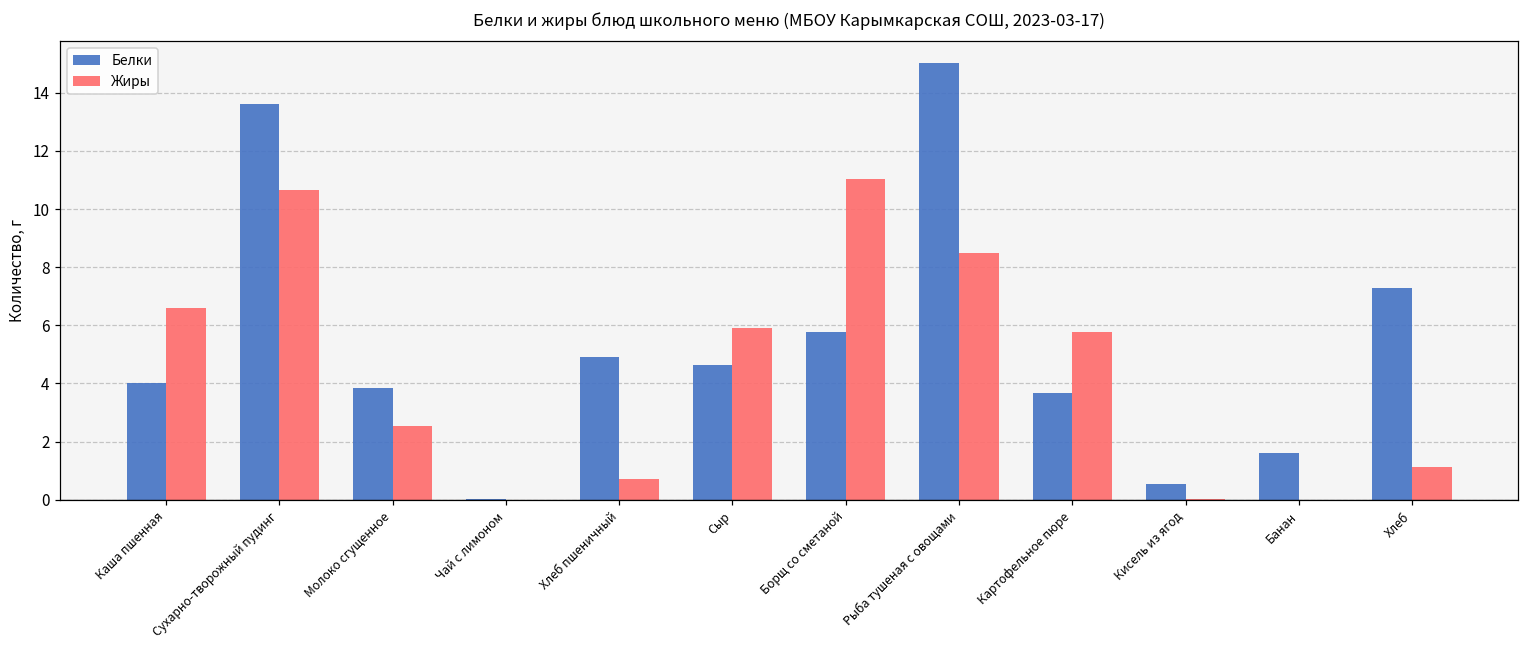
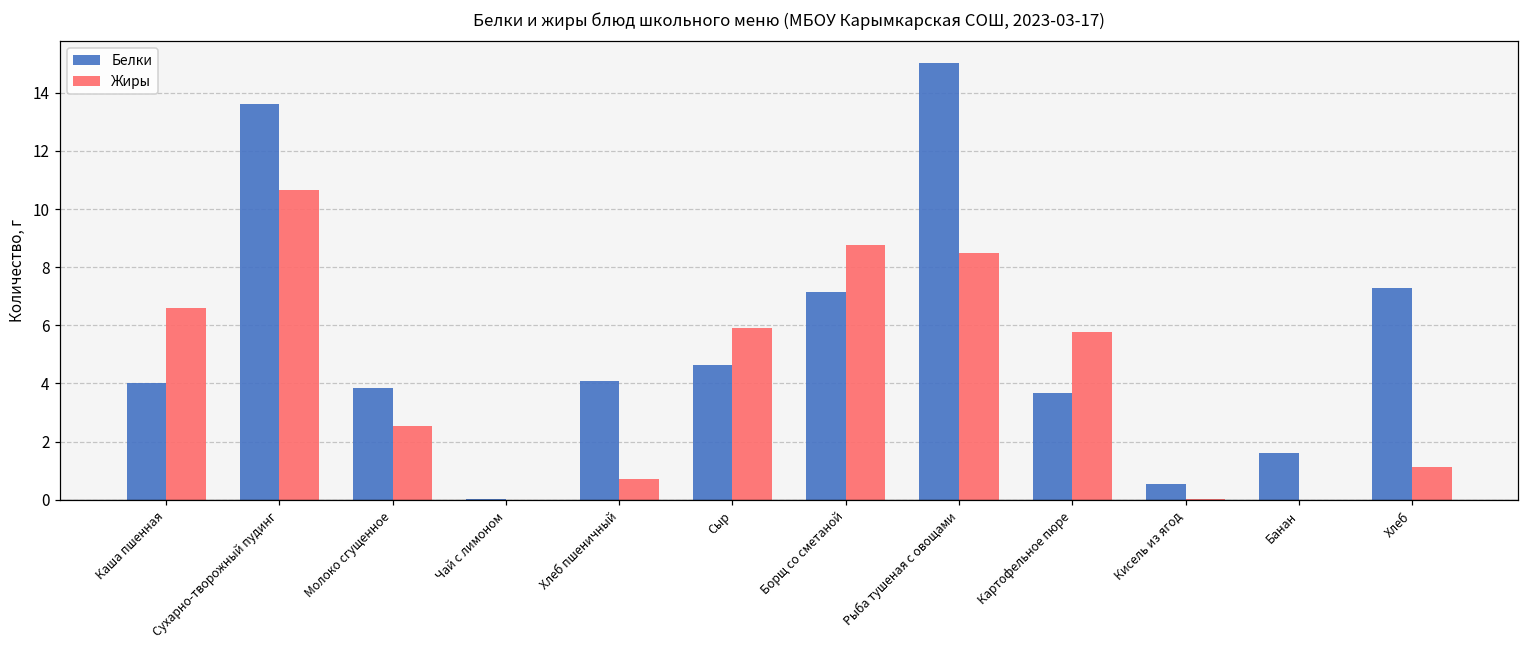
  {
    "Белки": {
      "Каша пшенная": 4.0,
      "Сухарно-творожный пудинг": 13.6,
      "Молоко сгущенное": 3.9,
-     "Хлеб пшеничный": 4.9,
+     "Хлеб пшеничный": 4.1,
      "Сыр": 4.6,
-     "Борщ со сметаной": 5.8,
+     "Борщ со сметаной": 7.2,
      "Рыба тушеная с овощами": 15.0,
      "Картофельное пюре": 3.7,
      "Кисель из ягод": 0.6,
      "Банан": 1.6,
      "Хлеб": 7.3
    },
    "Жиры": {
      "Каша пшенная": 6.6,
      "Сухарно-творожный пудинг": 10.7,
      "Молоко сгущенное": 2.6,
      "Чай с лимоном": 0.0,
      "Хлеб пшеничный": 0.7,
      "Сыр": 5.9,
-     "Борщ со сметаной": 11.0,
+     "Борщ со сметаной": 8.8,
      "Рыба тушеная с овощами": 8.5,
      "Картофельное пюре": 5.8,
      "Банан": 0.0,
      "Хлеб": 1.1
    }
  }
